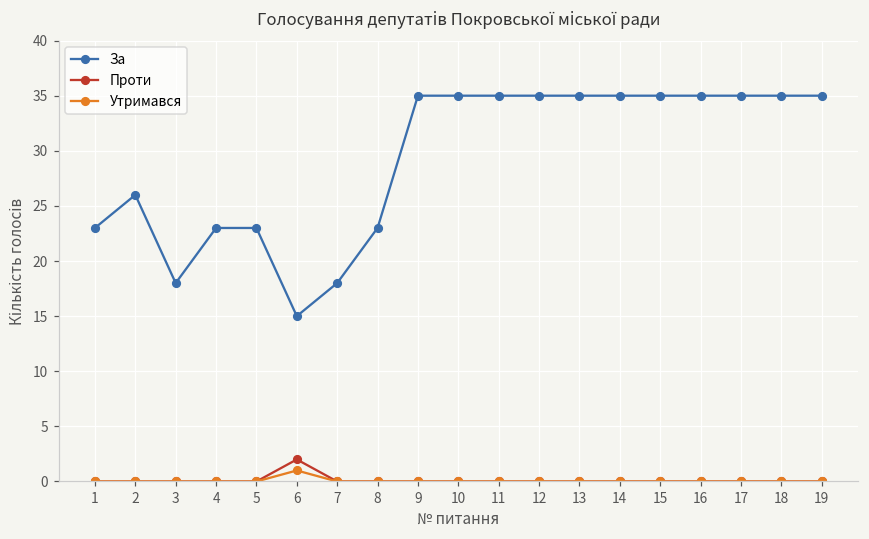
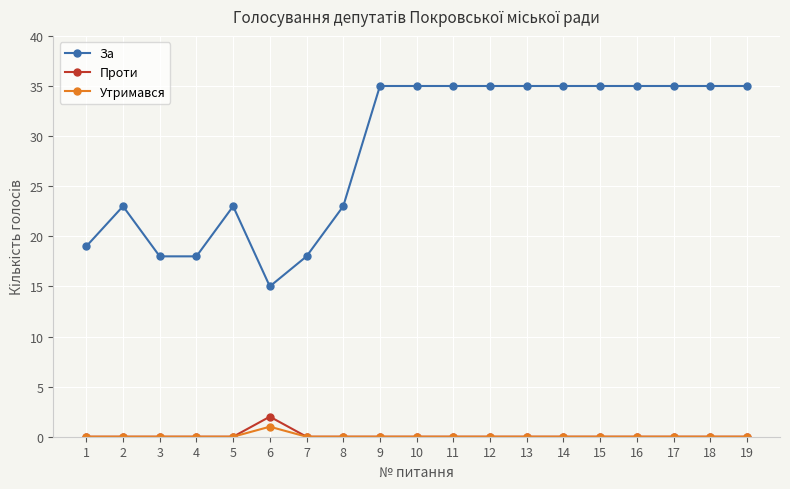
  {
    "За": {
-     "1": 23,
-     "2": 26,
+     "1": 19,
+     "2": 23,
      "3": 18,
-     "4": 23,
+     "4": 18,
      "5": 23,
      "6": 15,
      "7": 18,
      "8": 23,
      "9": 35,
      "10": 35,
      "11": 35,
      "12": 35,
      "13": 35,
      "14": 35,
      "15": 35,
      "16": 35,
      "17": 35,
      "18": 35,
      "19": 35
    },
    "Проти": {
      "6": 2
    },
    "Утримався": {
      "6": 1
    }
  }
